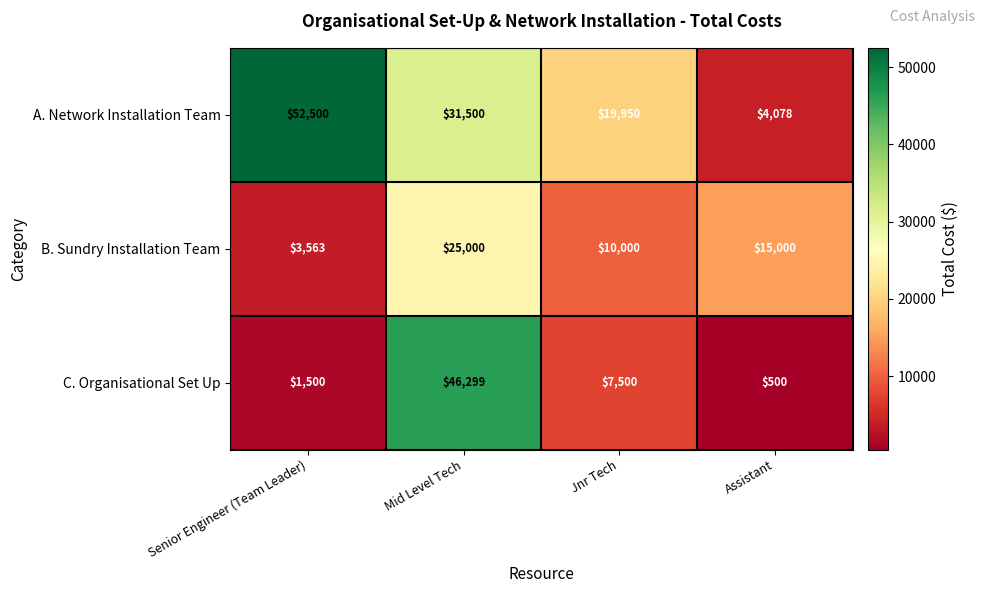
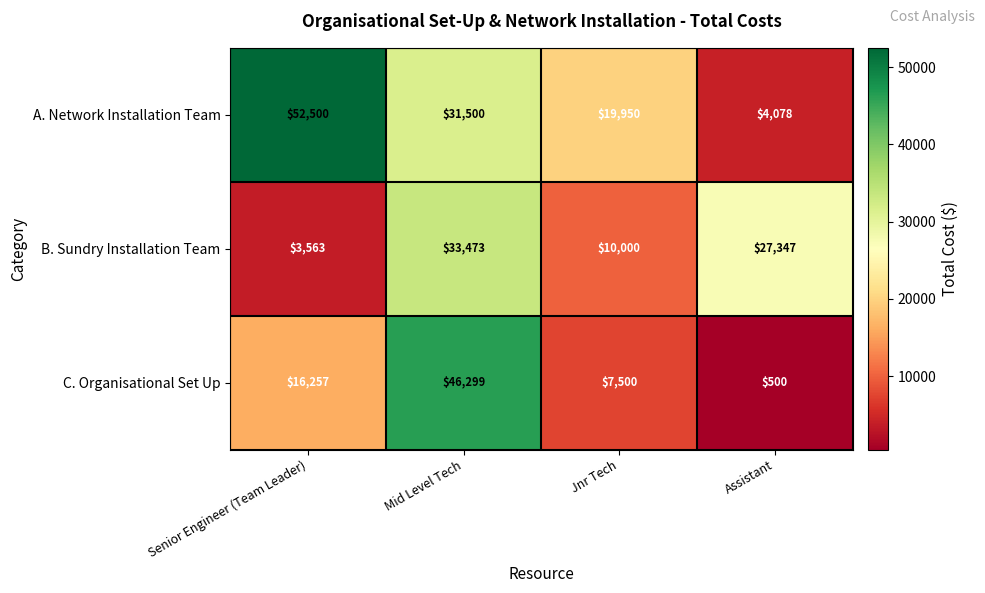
  {
    "A. Network Installation Team": {
      "Senior Engineer (Team Leader)": "$52,500",
      "Mid Level Tech": "$31,500",
      "Jnr Tech": "$19,950",
      "Assistant": "$4,078"
    },
    "B. Sundry Installation Team": {
      "Senior Engineer (Team Leader)": "$3,563",
-     "Mid Level Tech": "$25,000",
+     "Mid Level Tech": "$33,473",
      "Jnr Tech": "$10,000",
-     "Assistant": "$15,000"
+     "Assistant": "$27,347"
    },
    "C. Organisational Set Up": {
-     "Senior Engineer (Team Leader)": "$1,500",
+     "Senior Engineer (Team Leader)": "$16,257",
      "Mid Level Tech": "$46,299",
      "Jnr Tech": "$7,500",
      "Assistant": "$500"
    }
  }
